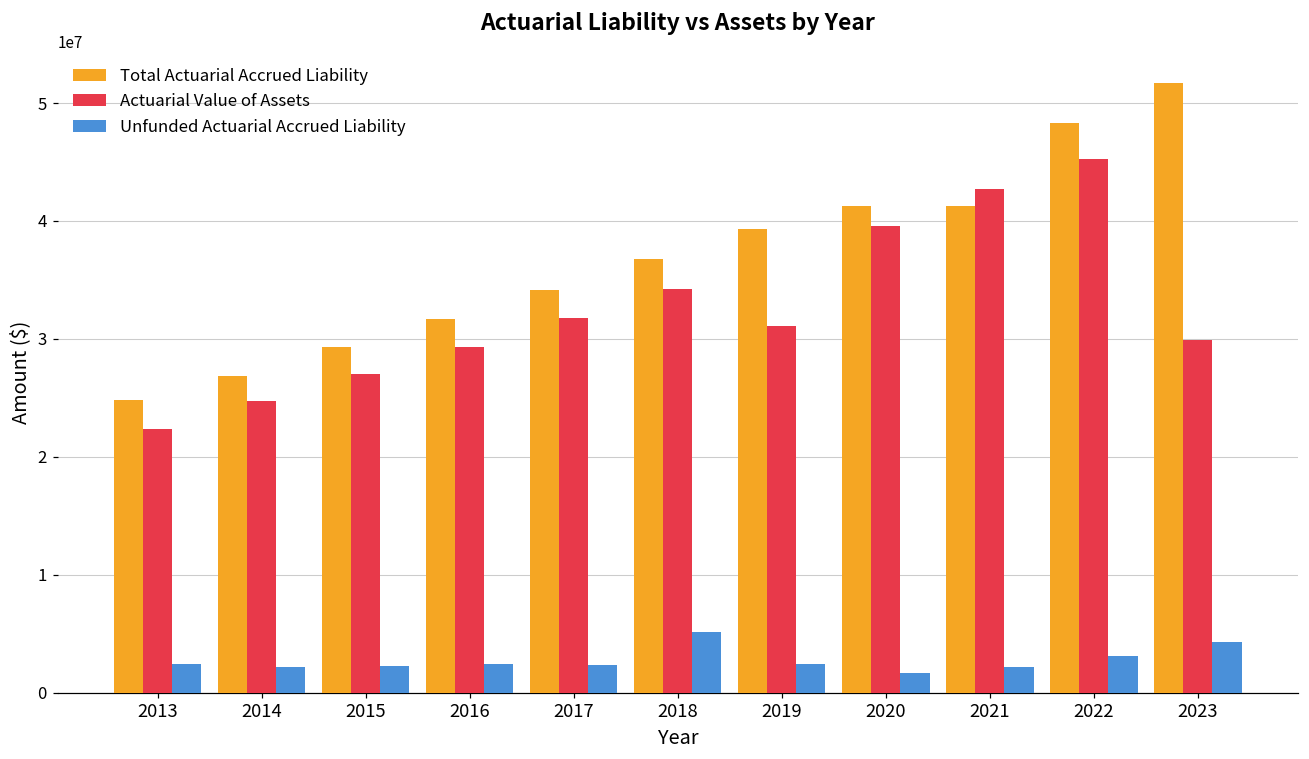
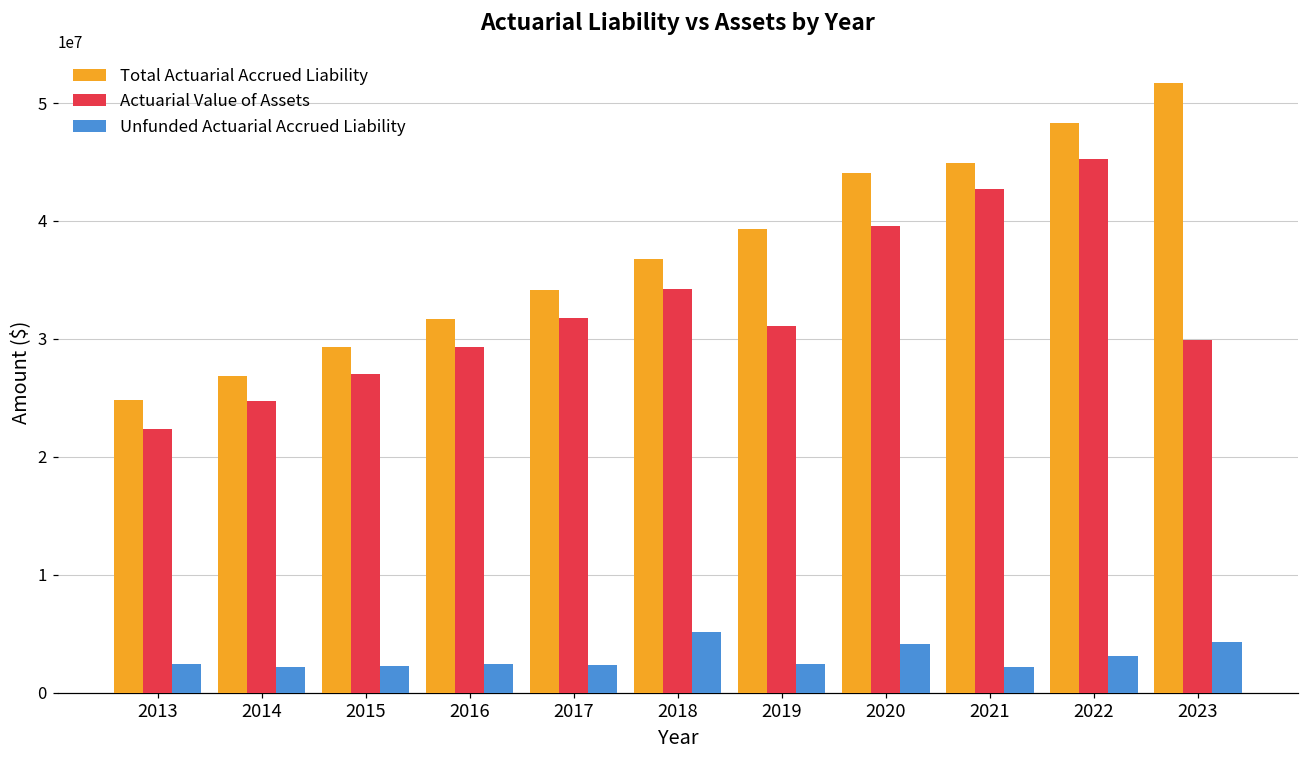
  {
    "Total Actuarial Accrued Liability": {
      "2013": 24800000,
      "2014": 26900000,
      "2015": 29300000,
      "2016": 31700000,
      "2017": 34200000,
      "2018": 36800000,
      "2019": 39300000,
-     "2020": 41300000,
-     "2021": 41200000,
+     "2020": 44100000,
+     "2021": 44900000,
      "2022": 48300000,
      "2023": 51700000
    },
    "Actuarial Value of Assets": {
      "2013": 22400000,
      "2014": 24700000,
      "2015": 27000000,
      "2016": 29300000,
      "2017": 31800000,
      "2018": 34300000,
      "2019": 31100000,
      "2020": 39600000,
      "2021": 42700000,
      "2022": 45200000,
      "2023": 29900000
    },
    "Unfunded Actuarial Accrued Liability": {
      "2013": 2500000,
      "2014": 2200000,
      "2015": 2300000,
      "2016": 2400000,
      "2017": 2400000,
      "2018": 5100000,
      "2019": 2500000,
-     "2020": 1600000,
+     "2020": 4200000,
      "2021": 2200000,
      "2022": 3100000,
      "2023": 4300000
    }
  }
